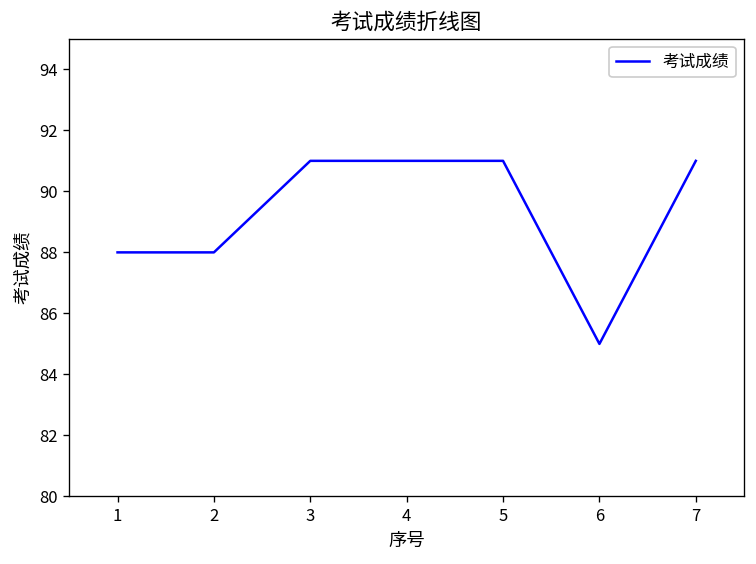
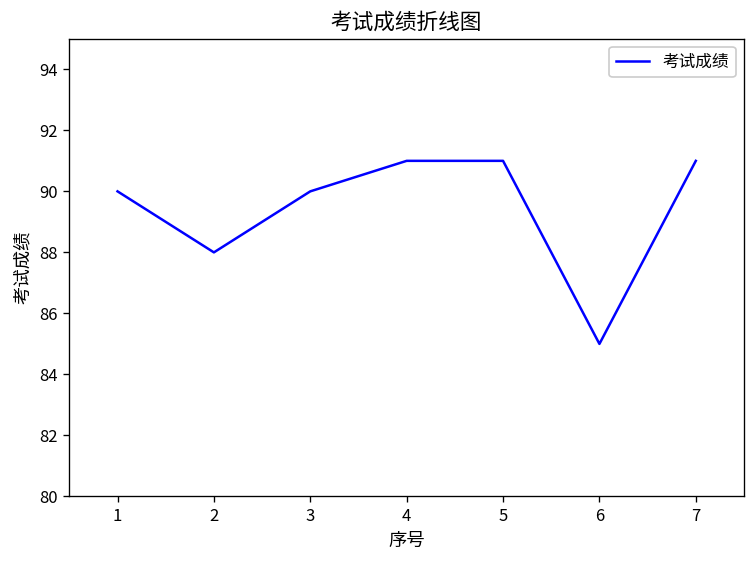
  {
-   "1": 88,
+   "1": 90,
    "2": 88,
-   "3": 91,
+   "3": 90,
    "4": 91,
    "5": 91,
    "6": 85,
    "7": 91
  }
